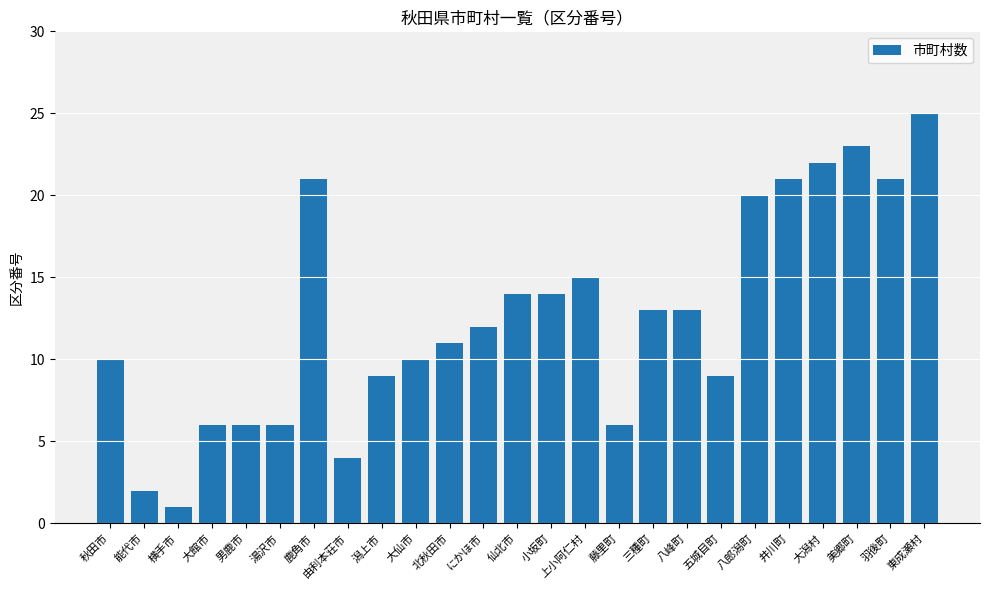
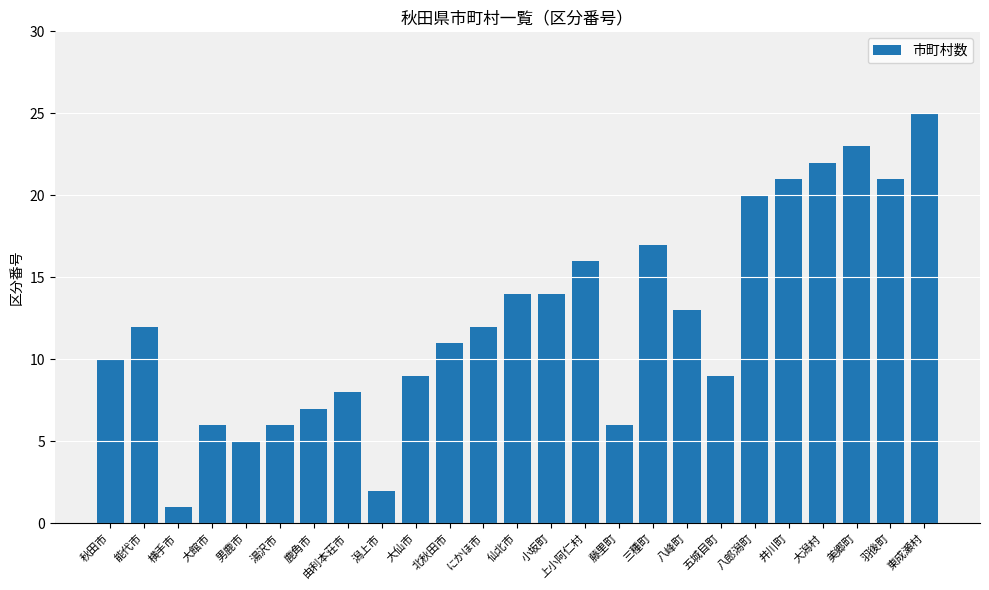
  {
    "秋田市": 10,
-   "能代市": 2,
+   "能代市": 12,
    "横手市": 1,
    "大館市": 6,
-   "男鹿市": 6,
+   "男鹿市": 5,
    "湯沢市": 6,
-   "鹿角市": 21,
-   "由利本荘市": 4,
-   "潟上市": 9,
-   "大仙市": 10,
+   "鹿角市": 7,
+   "由利本荘市": 8,
+   "潟上市": 2,
+   "大仙市": 9,
    "北秋田市": 11,
    "にかほ市": 12,
    "仙北市": 14,
    "小坂町": 14,
-   "上小阿仁村": 15,
+   "上小阿仁村": 16,
    "藤里町": 6,
-   "三種町": 13,
+   "三種町": 17,
    "八峰町": 13,
    "五城目町": 9,
    "八郎潟町": 20,
    "井川町": 21,
    "大潟村": 22,
    "美郷町": 23,
    "羽後町": 21,
    "東成瀬村": 25
  }
